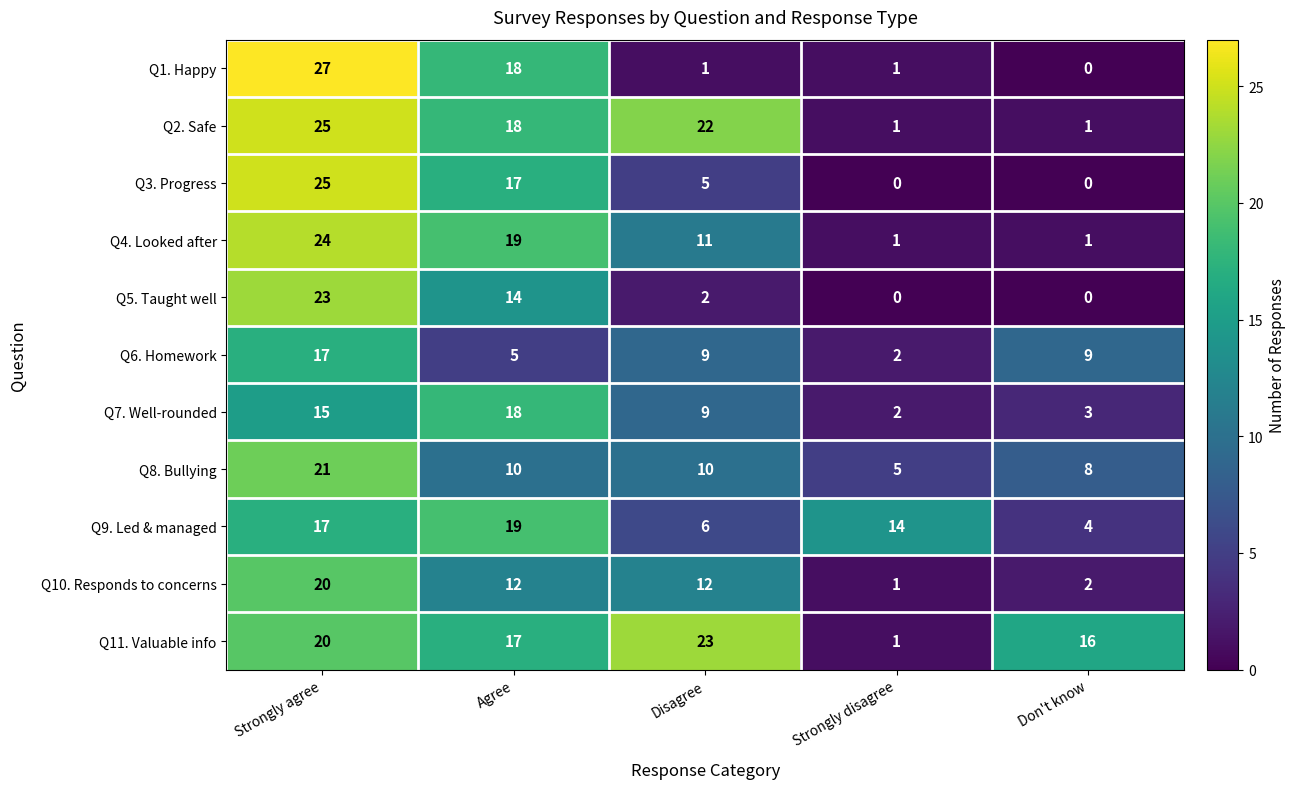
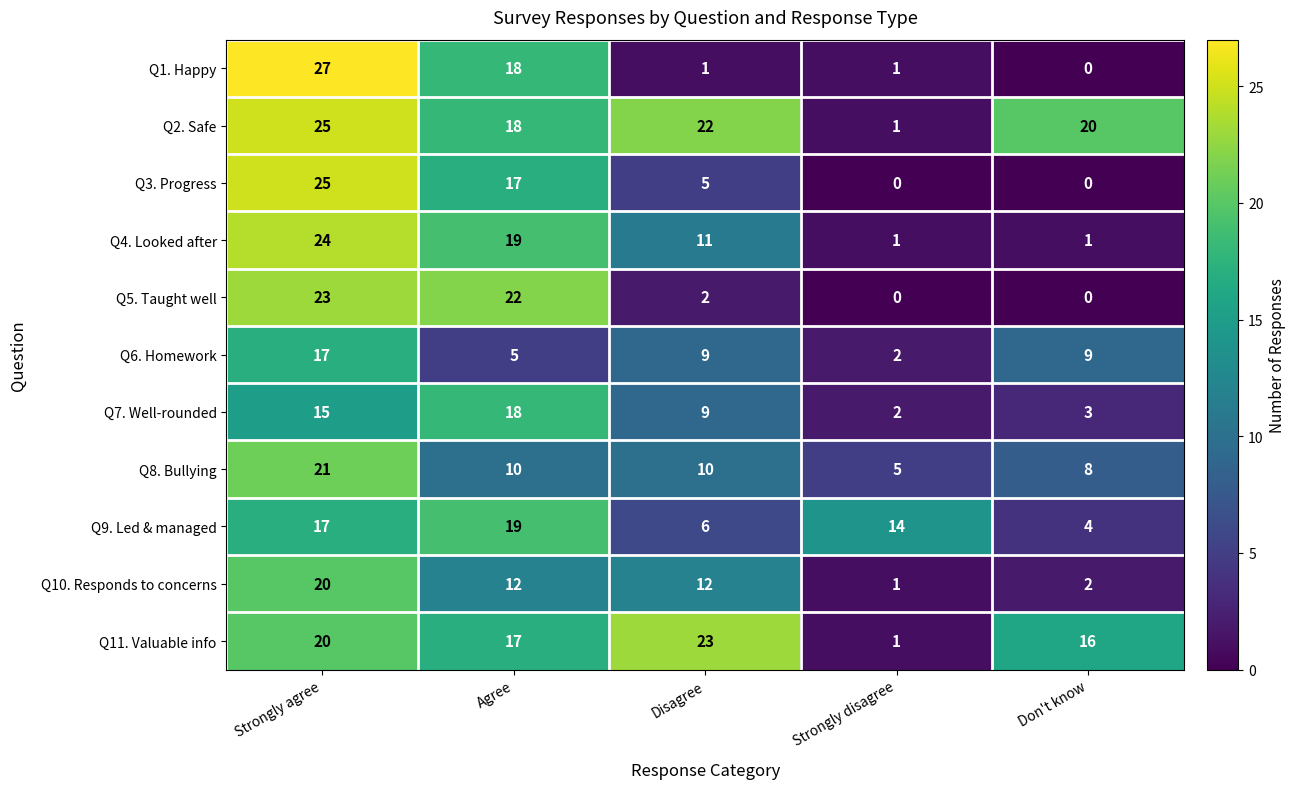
  {
    "Q1. Happy": {
      "Strongly agree": 27,
      "Agree": 18,
      "Disagree": 1,
      "Strongly disagree": 1,
      "Don't know": 0
    },
    "Q2. Safe": {
      "Strongly agree": 25,
      "Agree": 18,
      "Disagree": 22,
      "Strongly disagree": 1,
-     "Don't know": 1
+     "Don't know": 20
    },
    "Q3. Progress": {
      "Strongly agree": 25,
      "Agree": 17,
      "Disagree": 5,
      "Strongly disagree": 0,
      "Don't know": 0
    },
    "Q4. Looked after": {
      "Strongly agree": 24,
      "Agree": 19,
      "Disagree": 11,
      "Strongly disagree": 1,
      "Don't know": 1
    },
    "Q5. Taught well": {
      "Strongly agree": 23,
-     "Agree": 14,
+     "Agree": 22,
      "Disagree": 2,
      "Strongly disagree": 0,
      "Don't know": 0
    },
    "Q6. Homework": {
      "Strongly agree": 17,
      "Agree": 5,
      "Disagree": 9,
      "Strongly disagree": 2,
      "Don't know": 9
    },
    "Q7. Well-rounded": {
      "Strongly agree": 15,
      "Agree": 18,
      "Disagree": 9,
      "Strongly disagree": 2,
      "Don't know": 3
    },
    "Q8. Bullying": {
      "Strongly agree": 21,
      "Agree": 10,
      "Disagree": 10,
      "Strongly disagree": 5,
      "Don't know": 8
    },
    "Q9. Led & managed": {
      "Strongly agree": 17,
      "Agree": 19,
      "Disagree": 6,
      "Strongly disagree": 14,
      "Don't know": 4
    },
    "Q10. Responds to concerns": {
      "Strongly agree": 20,
      "Agree": 12,
      "Disagree": 12,
      "Strongly disagree": 1,
      "Don't know": 2
    },
    "Q11. Valuable info": {
      "Strongly agree": 20,
      "Agree": 17,
      "Disagree": 23,
      "Strongly disagree": 1,
      "Don't know": 16
    }
  }
